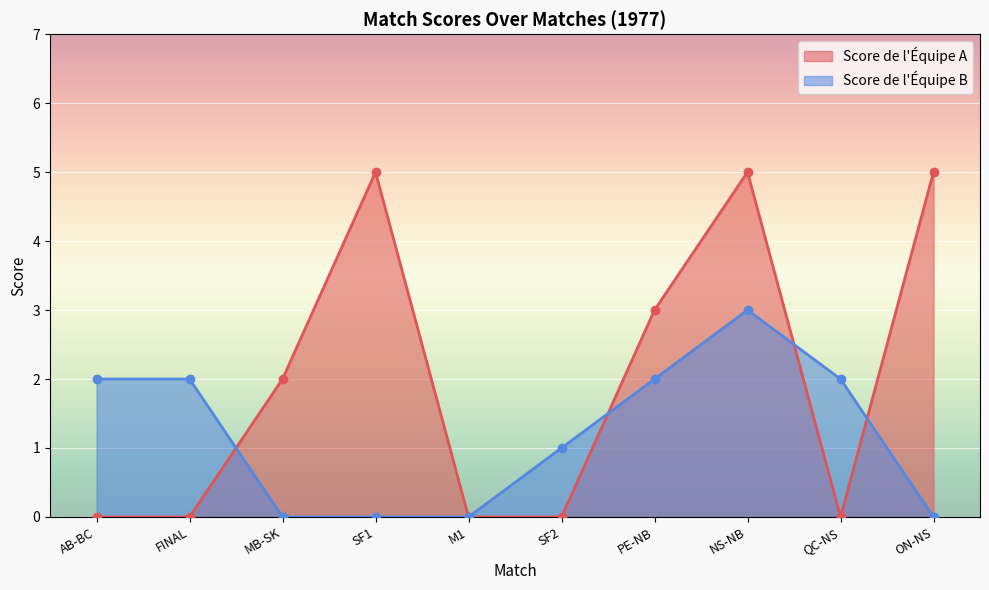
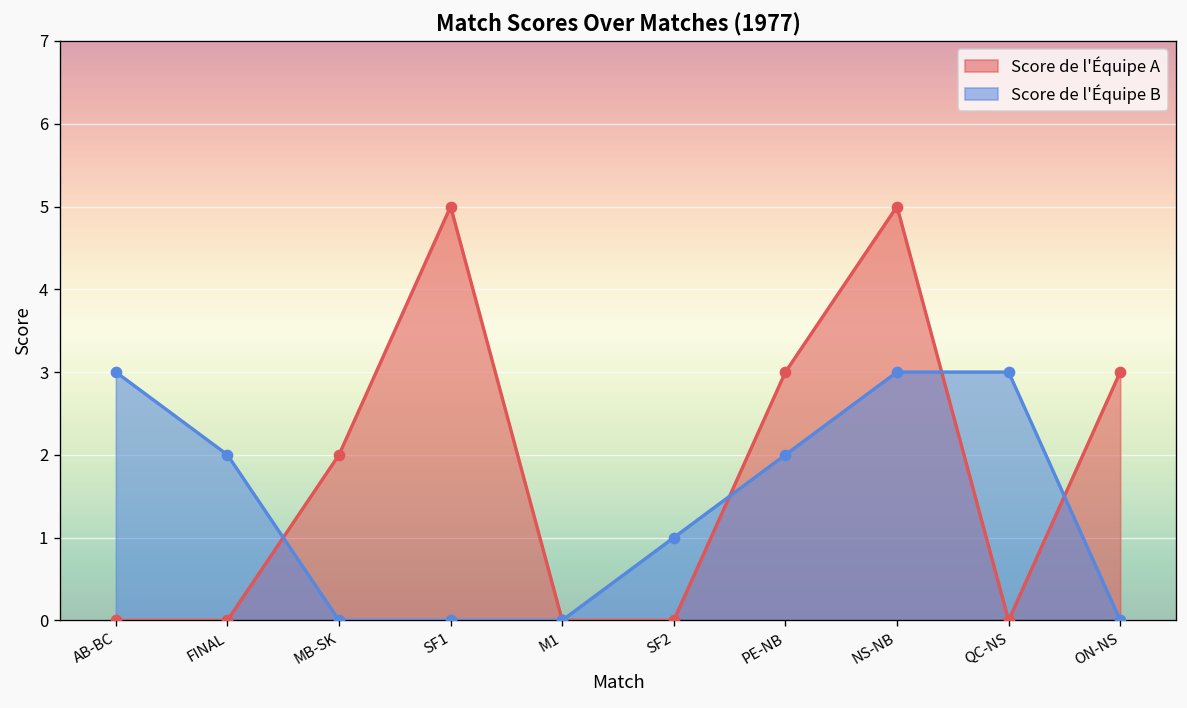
  {
    "Score de l'Équipe A": {
      "AB-BC": 0,
      "FINAL": 0,
      "MB-SK": 2,
      "SF1": 5,
      "SF2": 0,
      "PE-NB": 3,
      "NS-NB": 5,
      "QC-NS": 0,
-     "ON-NS": 5
+     "ON-NS": 3
    },
    "Score de l'Équipe B": {
-     "AB-BC": 2,
+     "AB-BC": 3,
      "FINAL": 2,
      "MB-SK": 0,
      "SF1": 0,
      "SF2": 1,
      "PE-NB": 2,
      "NS-NB": 3,
-     "QC-NS": 2,
+     "QC-NS": 3,
      "ON-NS": 0
    }
  }
